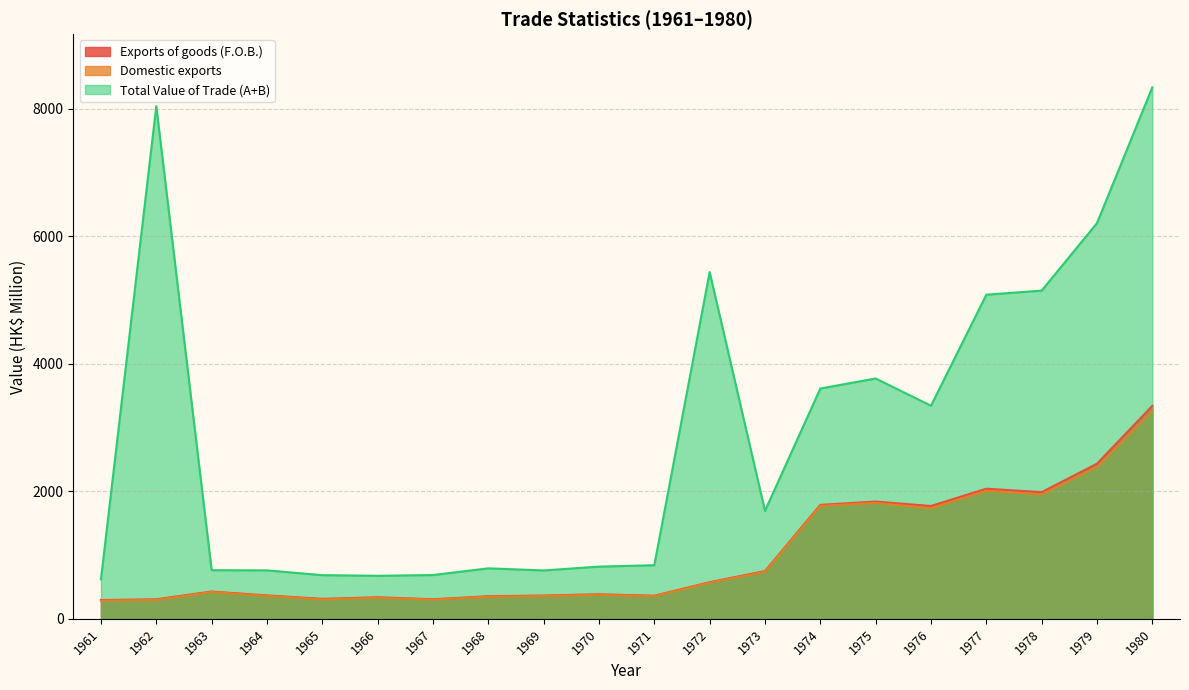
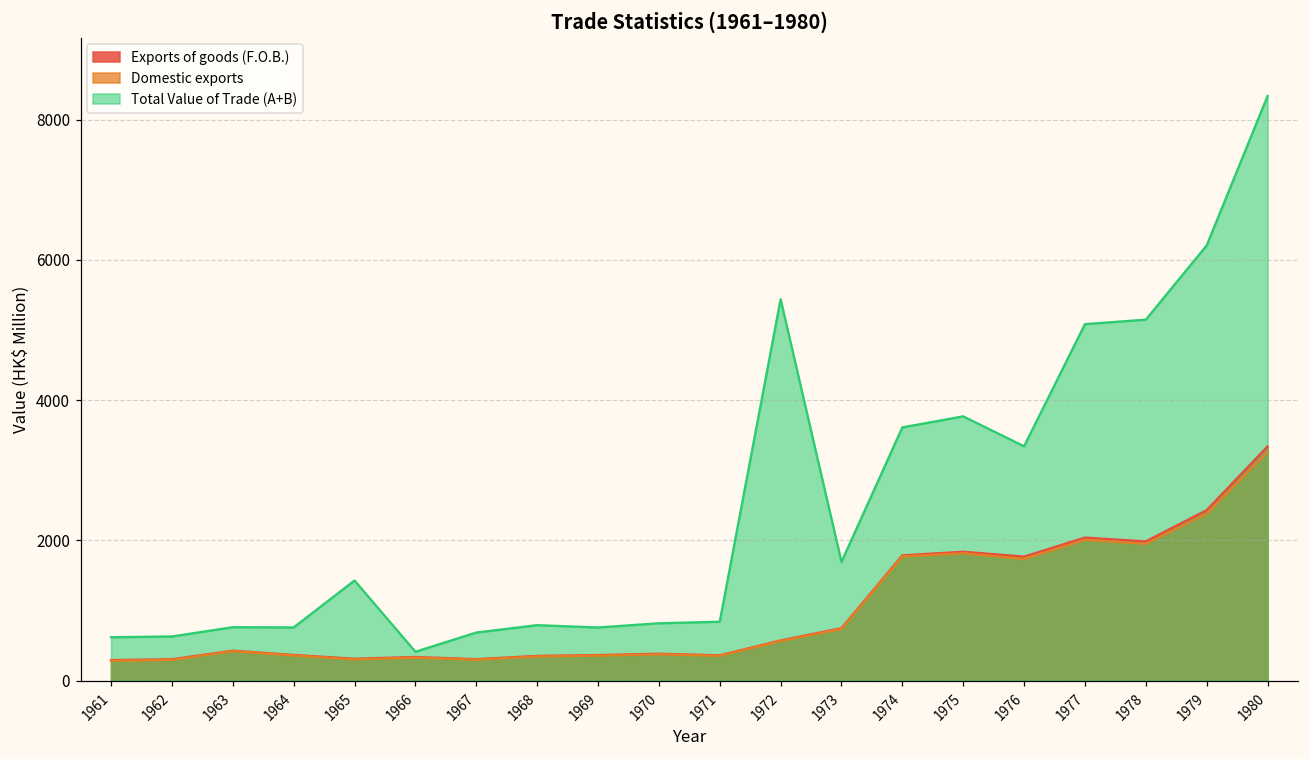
  {
    "Total Value of Trade (A+B)": {
      "1961": 600,
-     "1962": 8000,
+     "1962": 600,
      "1963": 800,
      "1964": 800,
-     "1965": 700,
-     "1966": 700,
+     "1965": 1400,
+     "1966": 400,
      "1967": 700,
      "1968": 800,
      "1969": 800,
      "1970": 800,
      "1971": 800,
      "1972": 5400,
      "1973": 1700,
      "1974": 3600,
      "1975": 3800,
      "1976": 3300,
      "1977": 5100,
      "1978": 5100,
      "1979": 6200,
      "1980": 8300
    }
  }
